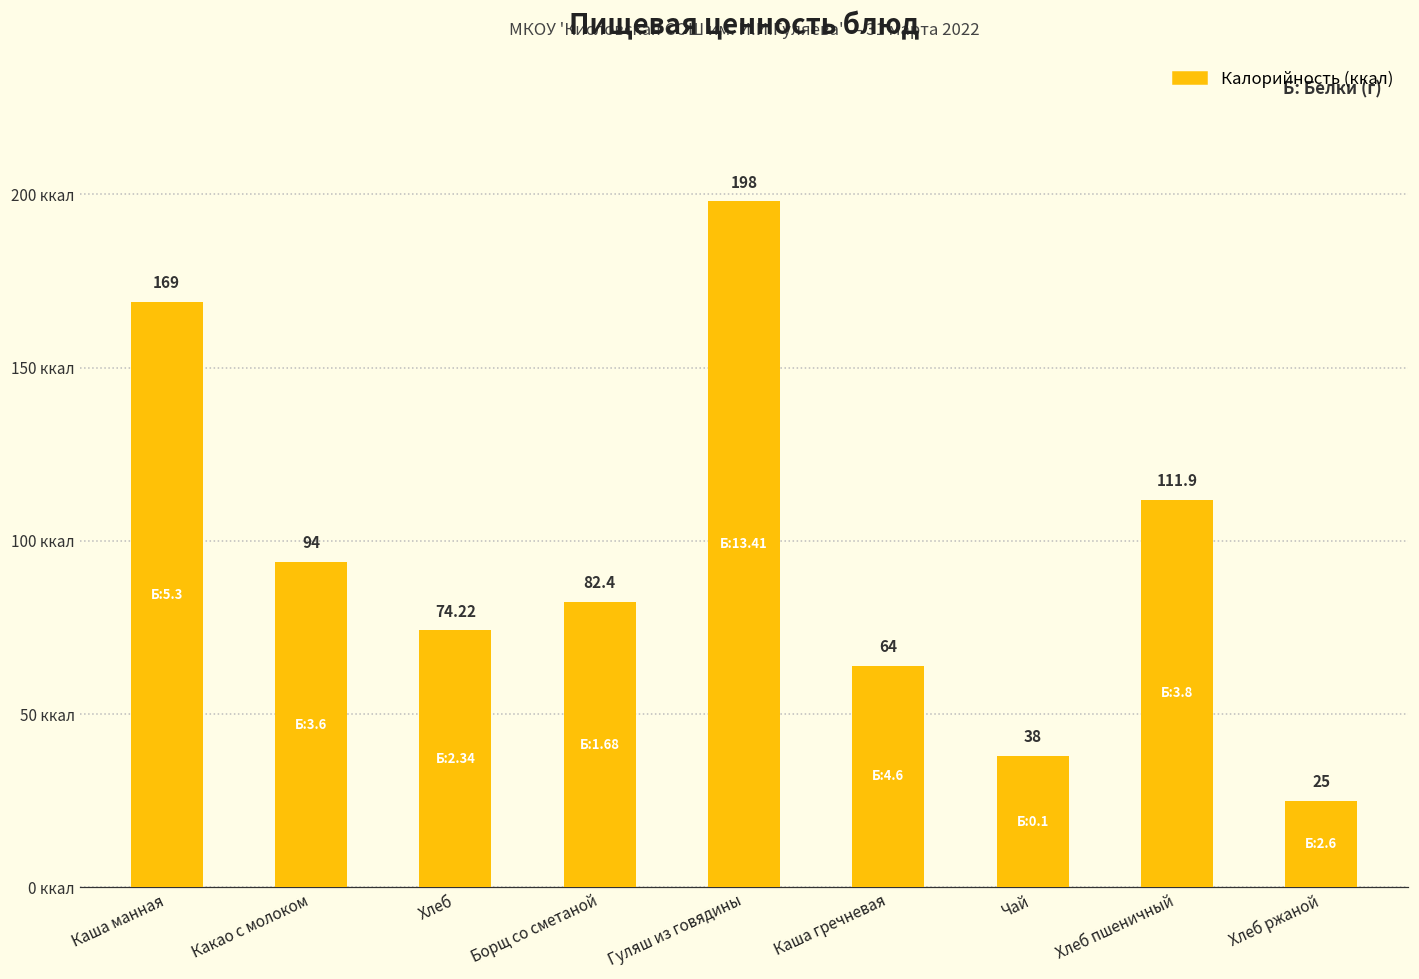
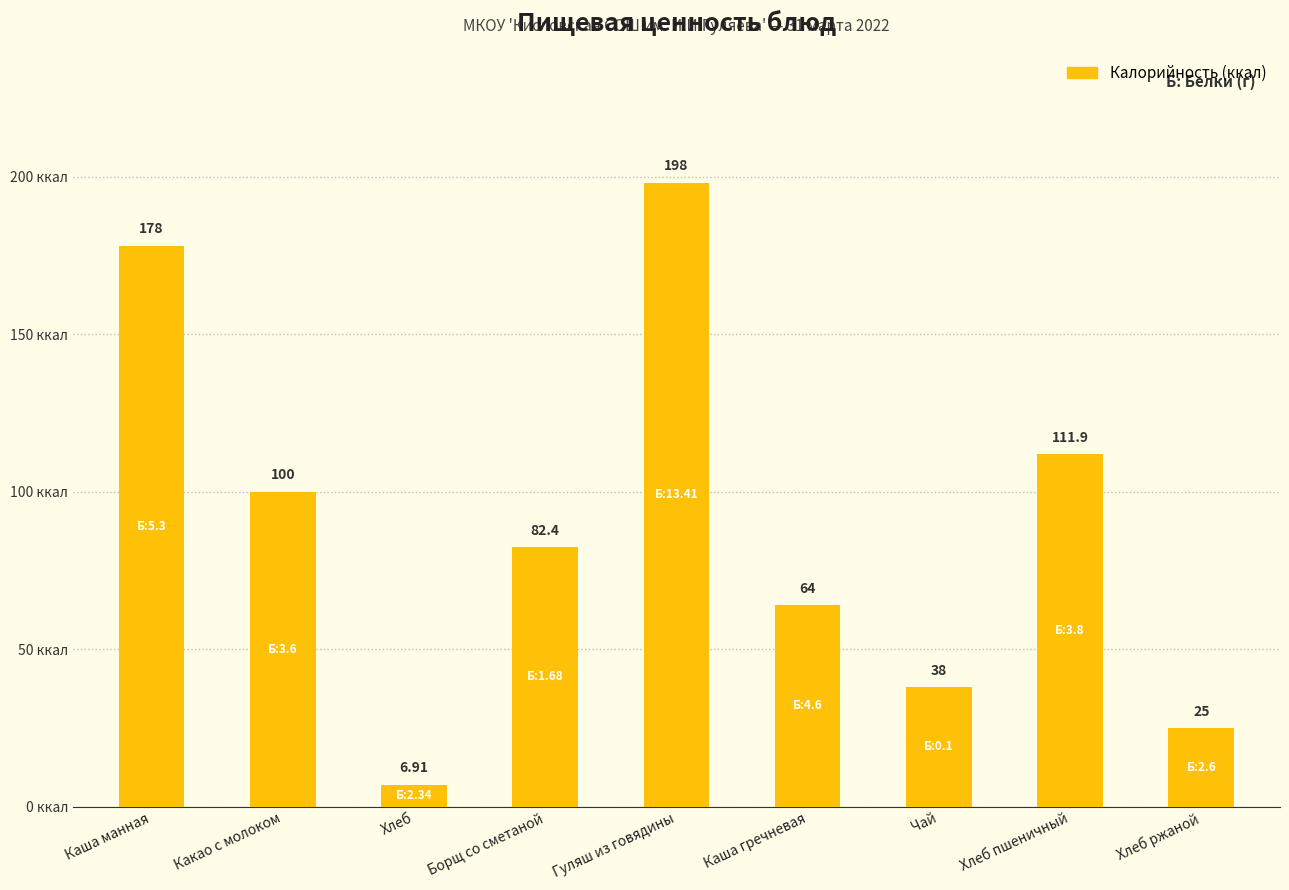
  {
-   "Каша манная": 169,
-   "Какао с молоком": 94,
-   "Хлеб": 74.22,
+   "Каша манная": 178,
+   "Какао с молоком": 100,
+   "Хлеб": 6.91,
    "Борщ со сметаной": 82.4,
    "Гуляш из говядины": 198,
    "Каша гречневая": 64,
    "Чай": 38,
    "Хлеб пшеничный": 111.9,
    "Хлеб ржаной": 25
  }
